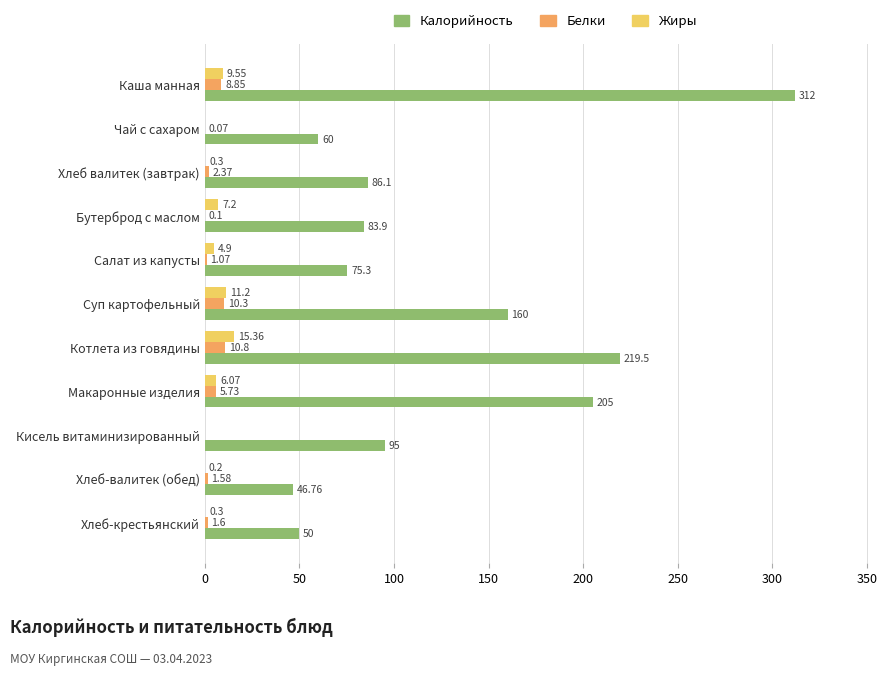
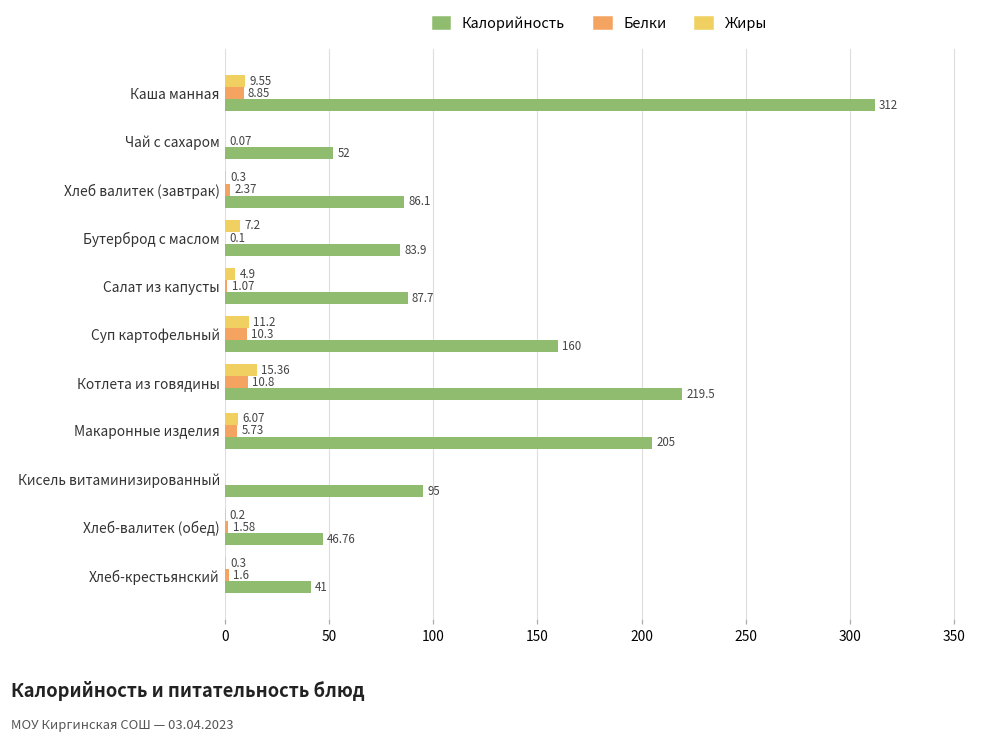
  {
    "Калорийность": {
      "Каша манная": 312,
-     "Чай с сахаром": 60,
+     "Чай с сахаром": 52,
      "Хлеб валитек (завтрак)": 86.1,
      "Бутерброд с маслом": 83.9,
-     "Салат из капусты": 75.3,
+     "Салат из капусты": 87.7,
      "Суп картофельный": 160,
      "Котлета из говядины": 219.5,
      "Макаронные изделия": 205,
      "Кисель витаминизированный": 95,
      "Хлеб-валитек (обед)": 46.76,
-     "Хлеб-крестьянский": 50
+     "Хлеб-крестьянский": 41
    }
  }
